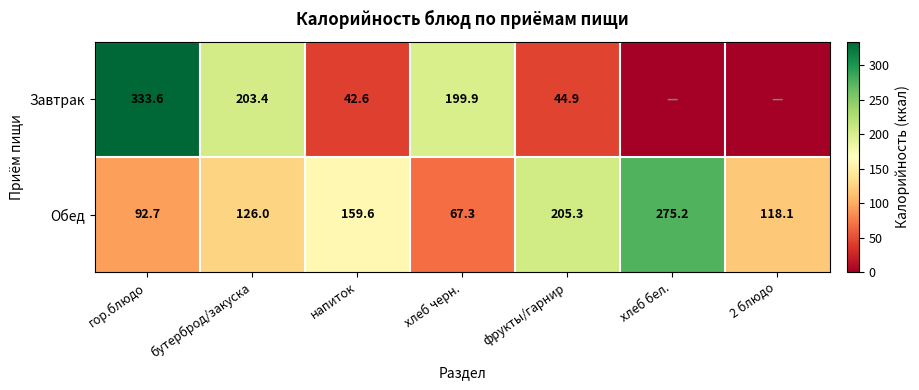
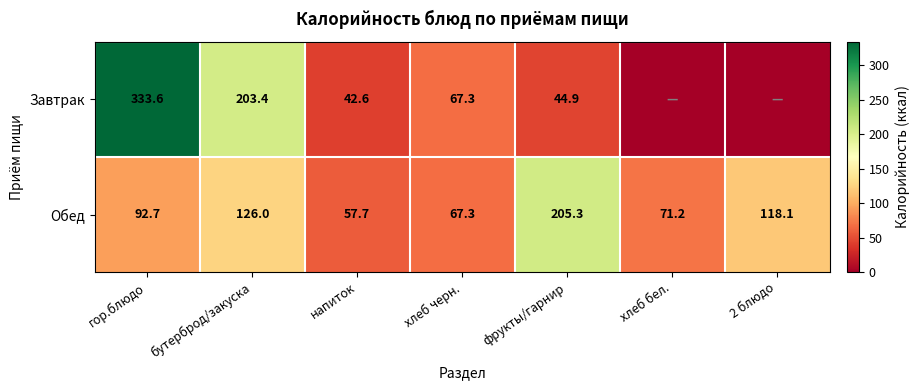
  {
    "Завтрак": {
      "гор.блюдо": 333.6,
      "бутерброд/закуска": 203.4,
      "напиток": 42.6,
-     "хлеб черн.": 199.9,
+     "хлеб черн.": 67.3,
      "фрукты/гарнир": 44.9
    },
    "Обед": {
      "гор.блюдо": 92.7,
      "бутерброд/закуска": 126.0,
-     "напиток": 159.6,
+     "напиток": 57.7,
      "хлеб черн.": 67.3,
      "фрукты/гарнир": 205.3,
-     "хлеб бел.": 275.2,
+     "хлеб бел.": 71.2,
      "2 блюдо": 118.1
    }
  }
